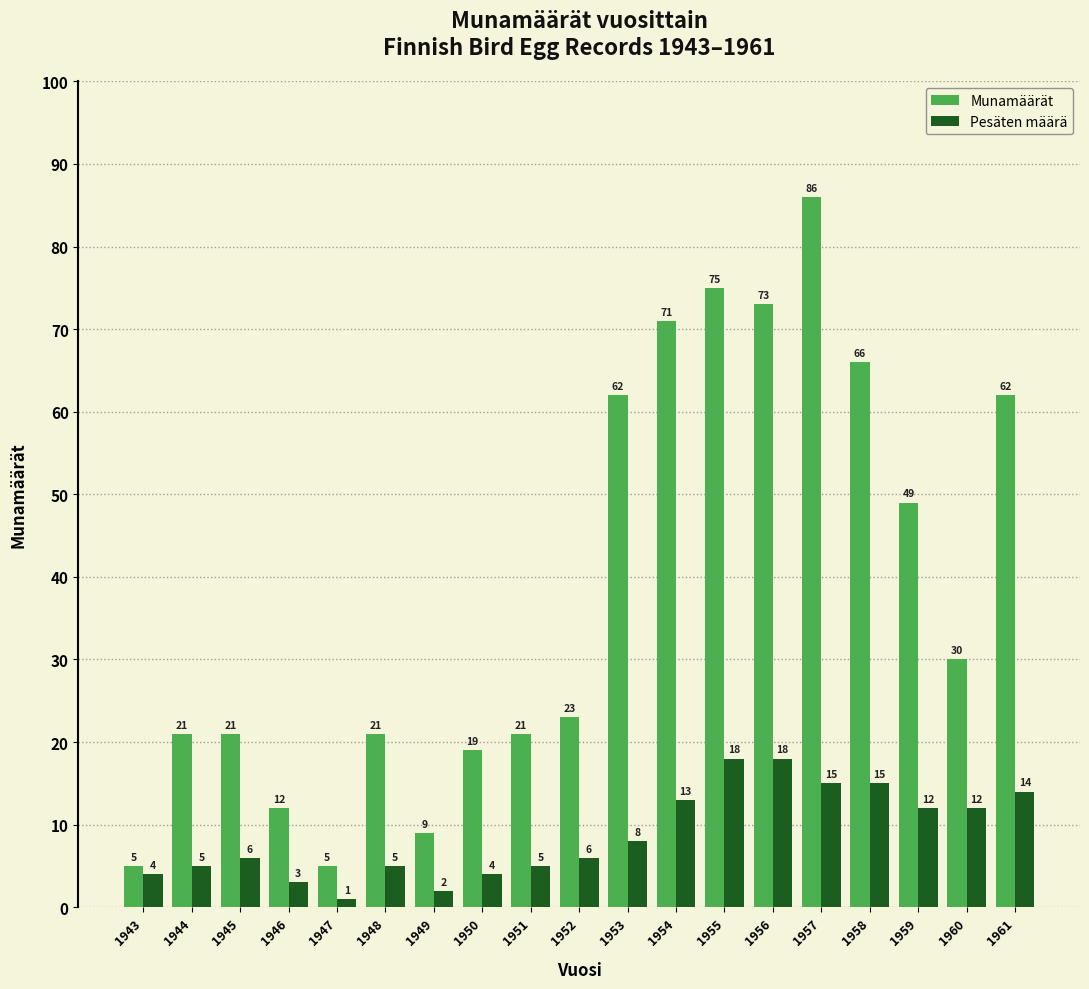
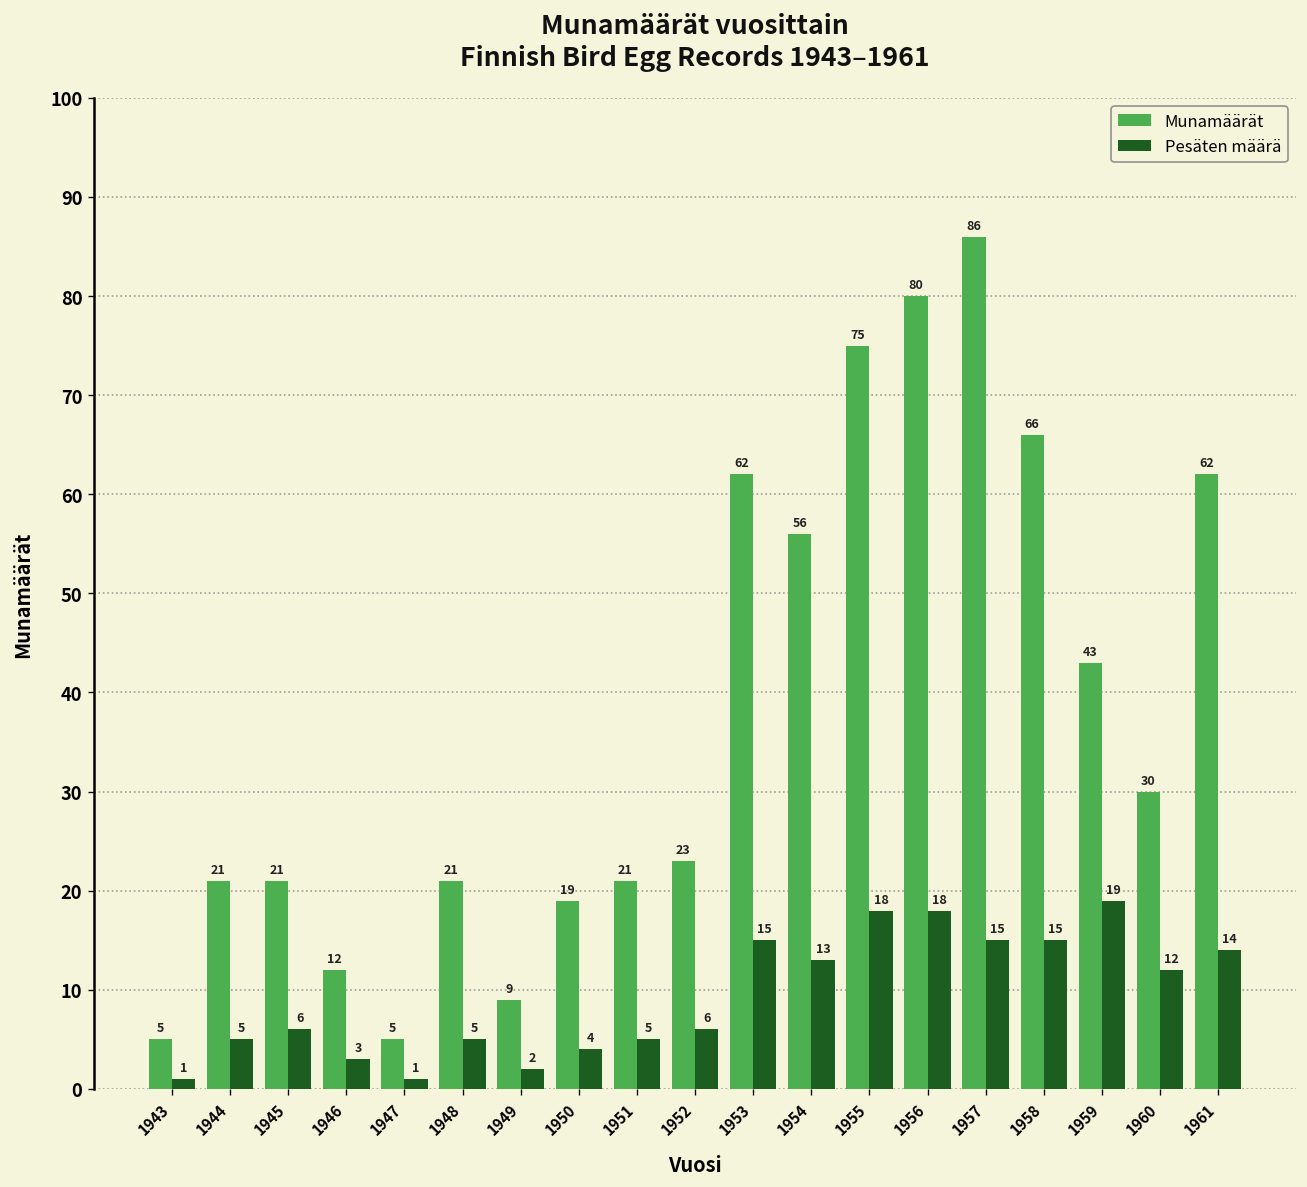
  {
    "Munamäärät": {
      "1943": 5,
      "1944": 21,
      "1945": 21,
      "1946": 12,
      "1947": 5,
      "1948": 21,
      "1949": 9,
      "1950": 19,
      "1951": 21,
      "1952": 23,
      "1953": 62,
-     "1954": 71,
+     "1954": 56,
      "1955": 75,
-     "1956": 73,
+     "1956": 80,
      "1957": 86,
      "1958": 66,
-     "1959": 49,
+     "1959": 43,
      "1960": 30,
      "1961": 62
    },
    "Pesäten määrä": {
-     "1943": 4,
+     "1943": 1,
      "1944": 5,
      "1945": 6,
      "1946": 3,
      "1947": 1,
      "1948": 5,
      "1949": 2,
      "1950": 4,
      "1951": 5,
      "1952": 6,
-     "1953": 8,
+     "1953": 15,
      "1954": 13,
      "1955": 18,
      "1956": 18,
      "1957": 15,
      "1958": 15,
-     "1959": 12,
+     "1959": 19,
      "1960": 12,
      "1961": 14
    }
  }
